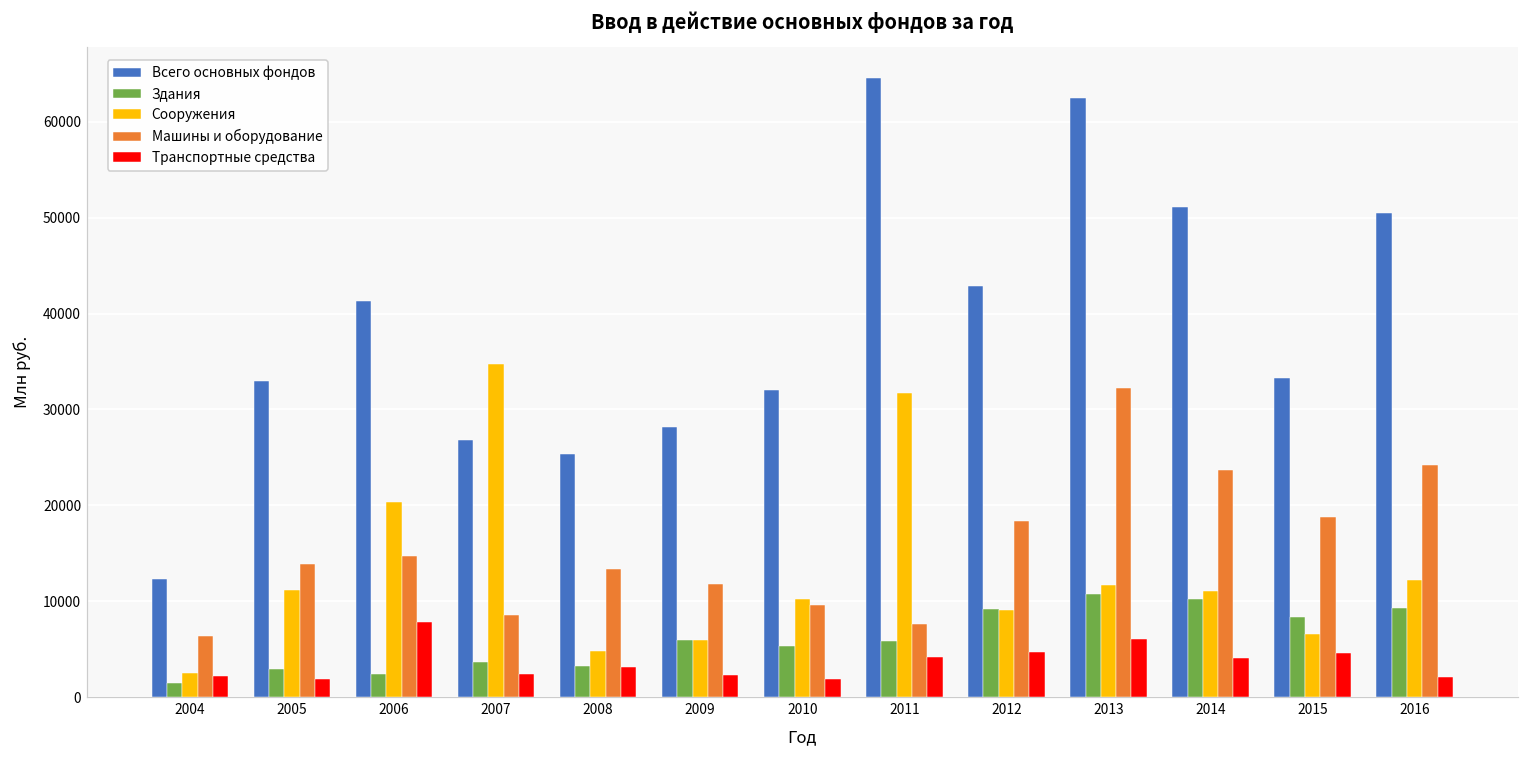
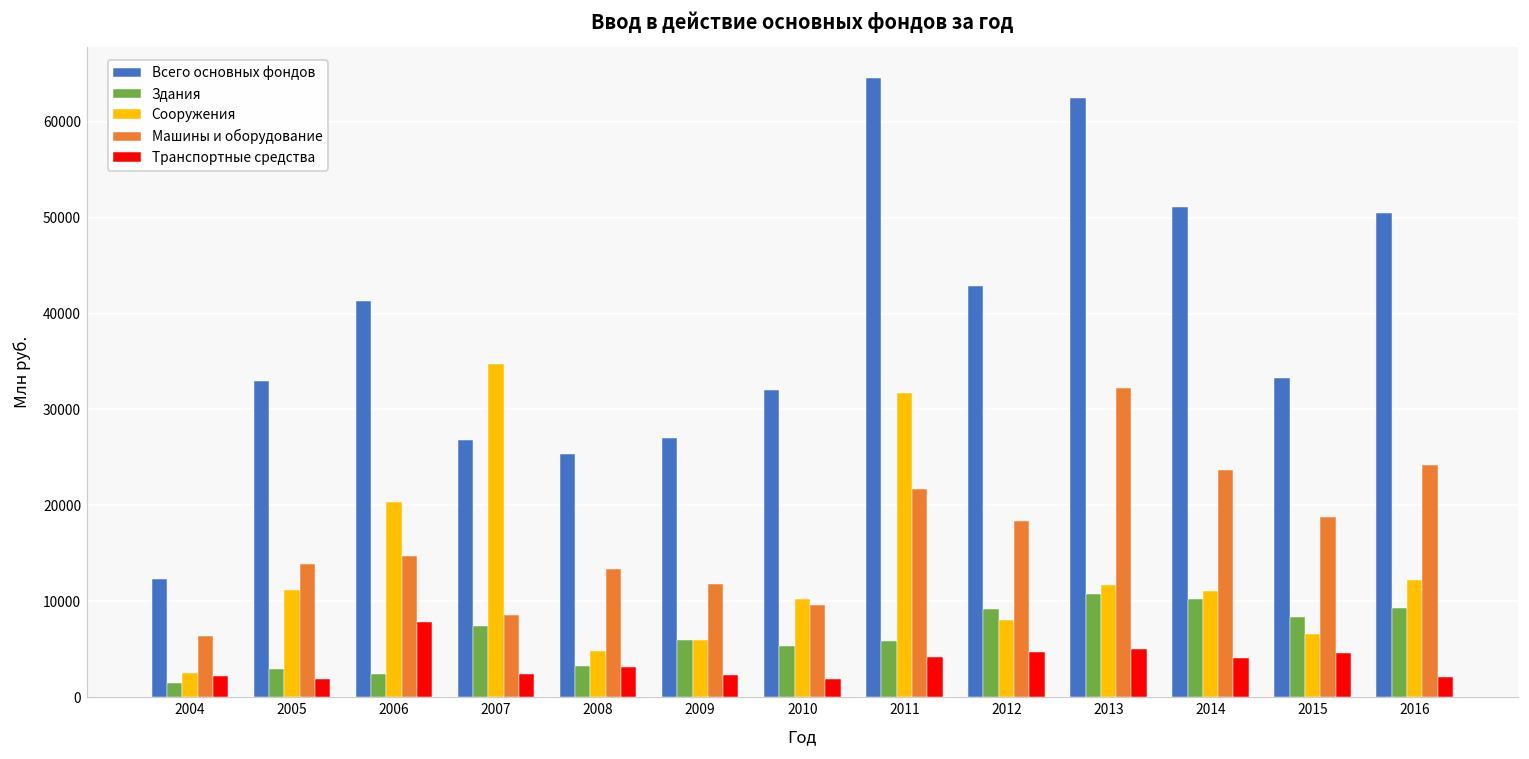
  {
    "Всего основных фондов": {
      "2004": 12000,
      "2005": 33000,
      "2006": 41000,
      "2007": 27000,
      "2008": 25000,
-     "2009": 28000,
+     "2009": 27000,
      "2010": 32000,
      "2011": 65000,
      "2012": 43000,
      "2013": 62000,
      "2014": 51000,
      "2015": 33000,
      "2016": 51000
    },
    "Здания": {
      "2004": 2000,
      "2005": 3000,
      "2006": 2000,
-     "2007": 4000,
+     "2007": 7000,
      "2008": 3000,
      "2009": 6000,
      "2010": 5000,
      "2011": 6000,
      "2012": 9000,
      "2013": 11000,
      "2014": 10000,
      "2015": 8000,
      "2016": 9000
    },
    "Сооружения": {
      "2004": 3000,
      "2005": 11000,
      "2006": 20000,
      "2007": 35000,
      "2008": 5000,
      "2009": 6000,
      "2010": 10000,
      "2011": 32000,
-     "2012": 9000,
+     "2012": 8000,
      "2013": 12000,
      "2014": 11000,
      "2015": 7000,
      "2016": 12000
    },
    "Машины и оборудование": {
      "2004": 6000,
      "2005": 14000,
      "2006": 15000,
      "2007": 9000,
      "2008": 13000,
      "2009": 12000,
      "2010": 10000,
-     "2011": 8000,
+     "2011": 22000,
      "2012": 18000,
      "2013": 32000,
      "2014": 24000,
      "2015": 19000,
      "2016": 24000
    },
    "Транспортные средства": {
      "2004": 2000,
      "2005": 2000,
      "2006": 8000,
      "2007": 2000,
      "2008": 3000,
      "2009": 2000,
      "2010": 2000,
      "2011": 4000,
      "2012": 5000,
-     "2013": 6000,
+     "2013": 5000,
      "2014": 4000,
      "2015": 5000,
      "2016": 2000
    }
  }
